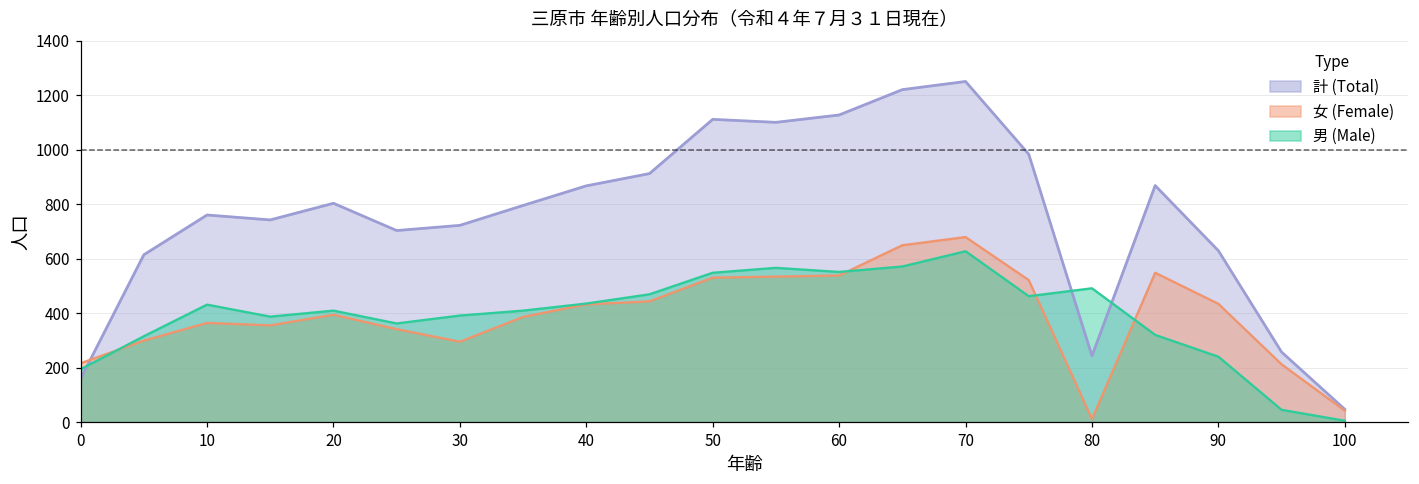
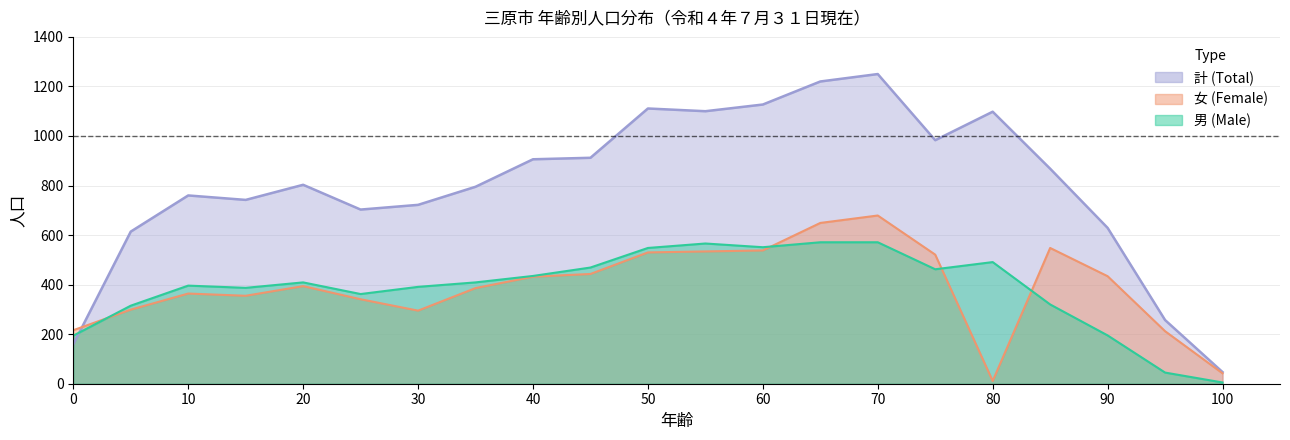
  {
    "計 (Total)": {
      "0": 160,
      "10": 760,
      "20": 800,
      "30": 720,
-     "40": 870,
+     "40": 910,
      "50": 1110,
      "60": 1130,
      "70": 1250,
-     "80": 240,
+     "80": 1100,
      "90": 630
    },
    "女 (Female)": {
      "0": 220,
      "10": 360,
      "20": 390,
      "30": 300,
      "50": 530,
      "60": 540,
      "70": 680,
      "80": 10,
      "90": 430
    },
    "男 (Male)": {
      "0": 190,
-     "10": 430,
+     "10": 400,
      "20": 410,
      "30": 390,
      "50": 550,
      "60": 550,
-     "70": 630,
+     "70": 570,
      "80": 490,
-     "90": 240,
+     "90": 200,
      "100": 10
    }
  }
